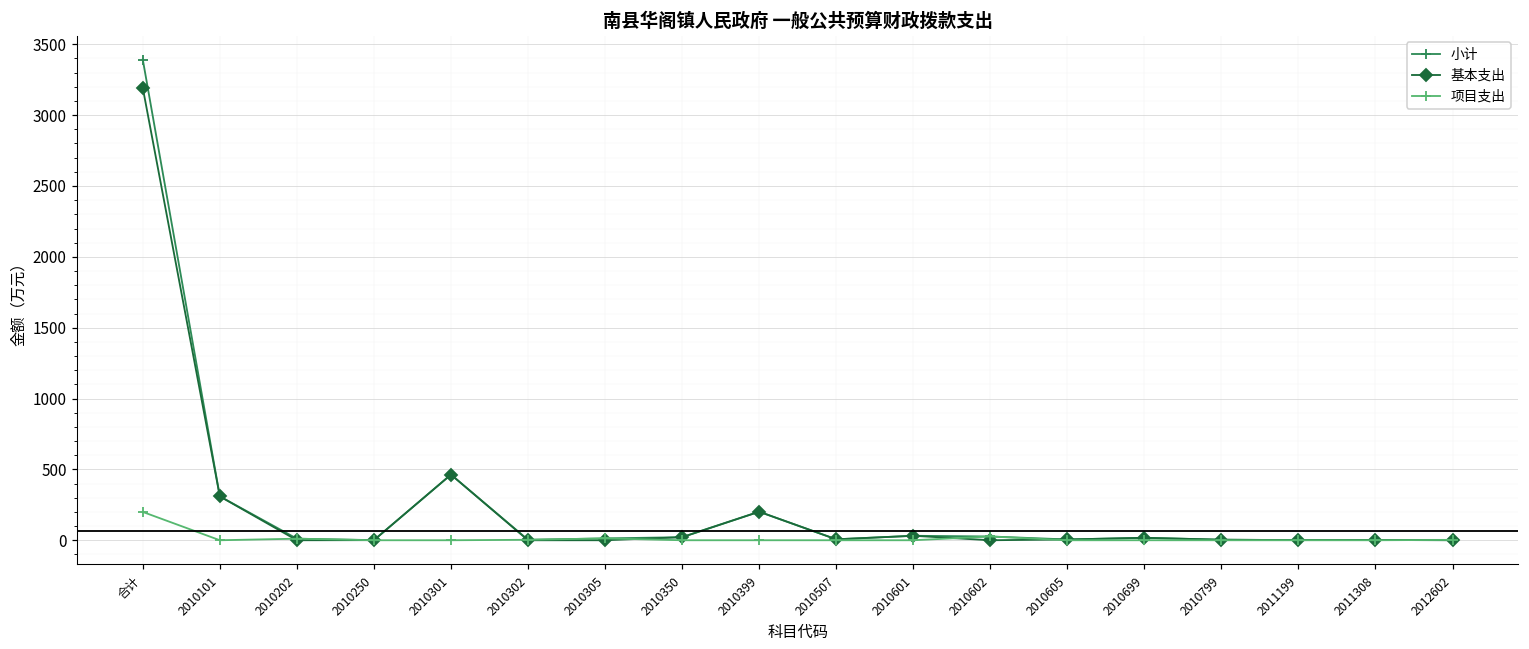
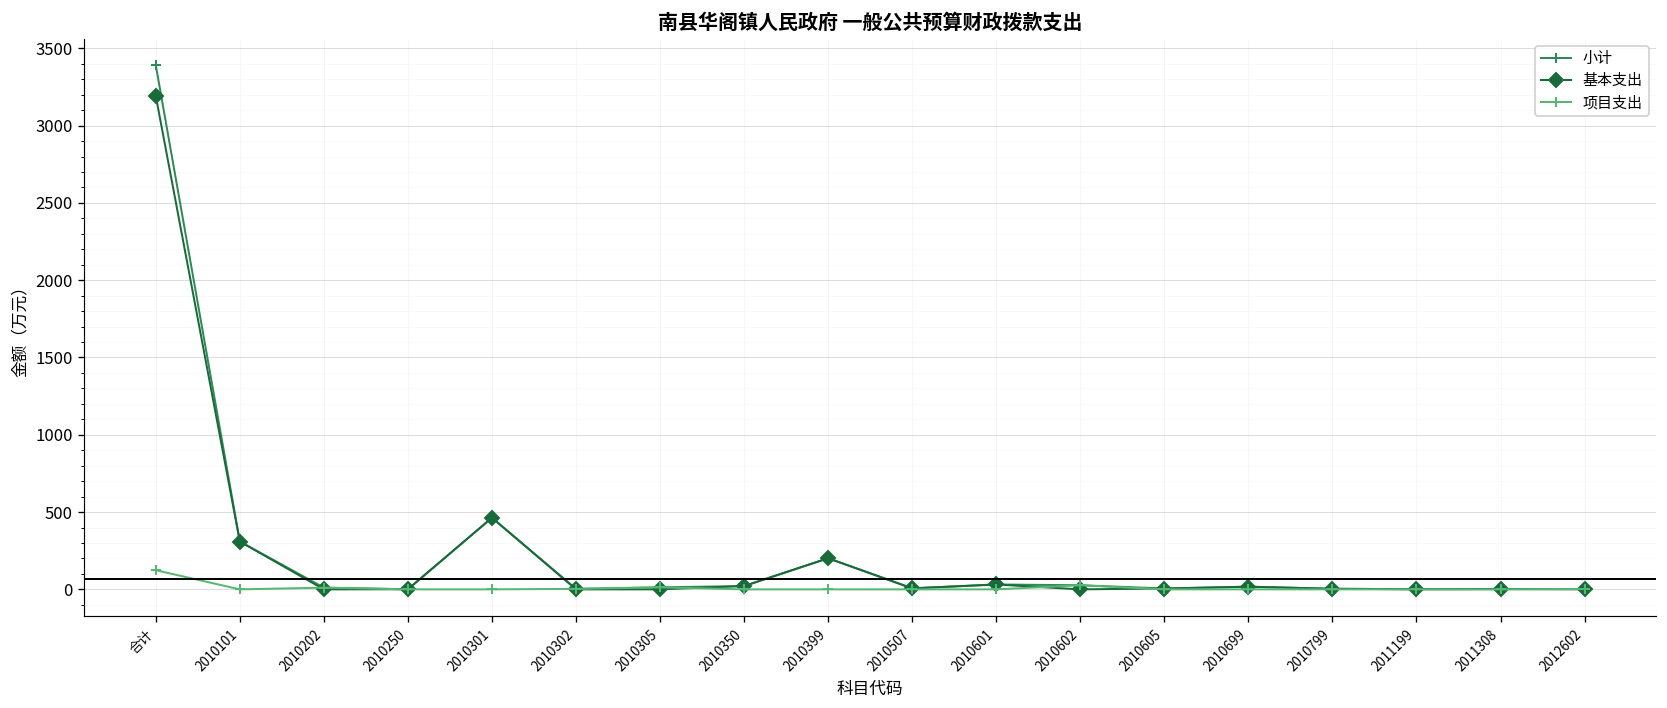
  {
    "项目支出": {
-     "合计": 200,
+     "合计": 120,
      "2010101": 0,
      "2010301": 0,
      "2010350": 0,
      "2010399": 0,
      "2010601": 0
    }
  }
